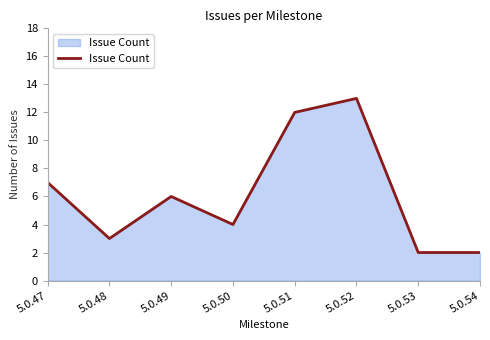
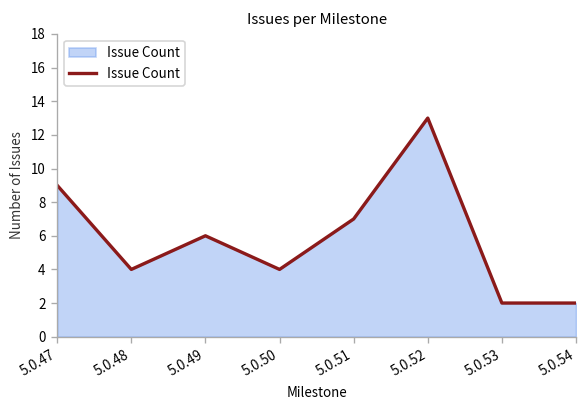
  {
-   "5.0.47": 7,
-   "5.0.48": 3,
+   "5.0.47": 9,
+   "5.0.48": 4,
    "5.0.49": 6,
    "5.0.50": 4,
-   "5.0.51": 12,
+   "5.0.51": 7,
    "5.0.52": 13,
    "5.0.53": 2,
    "5.0.54": 2
  }
